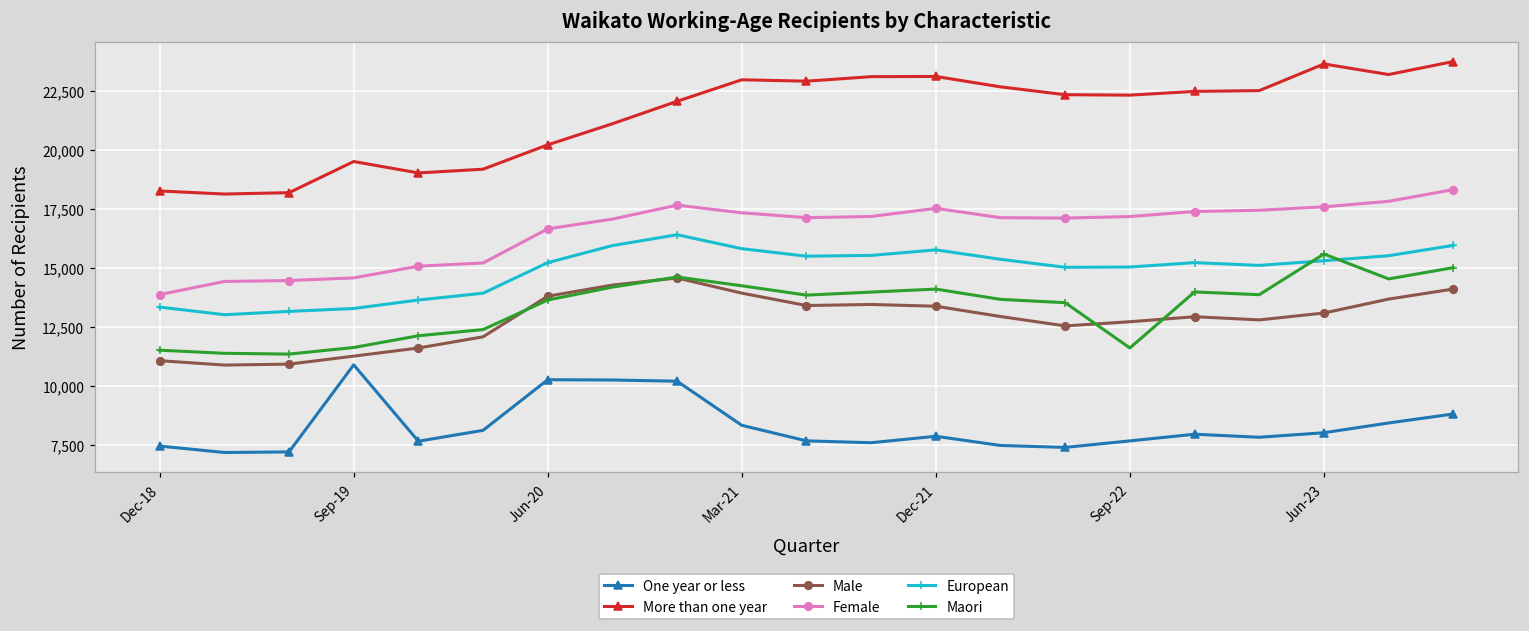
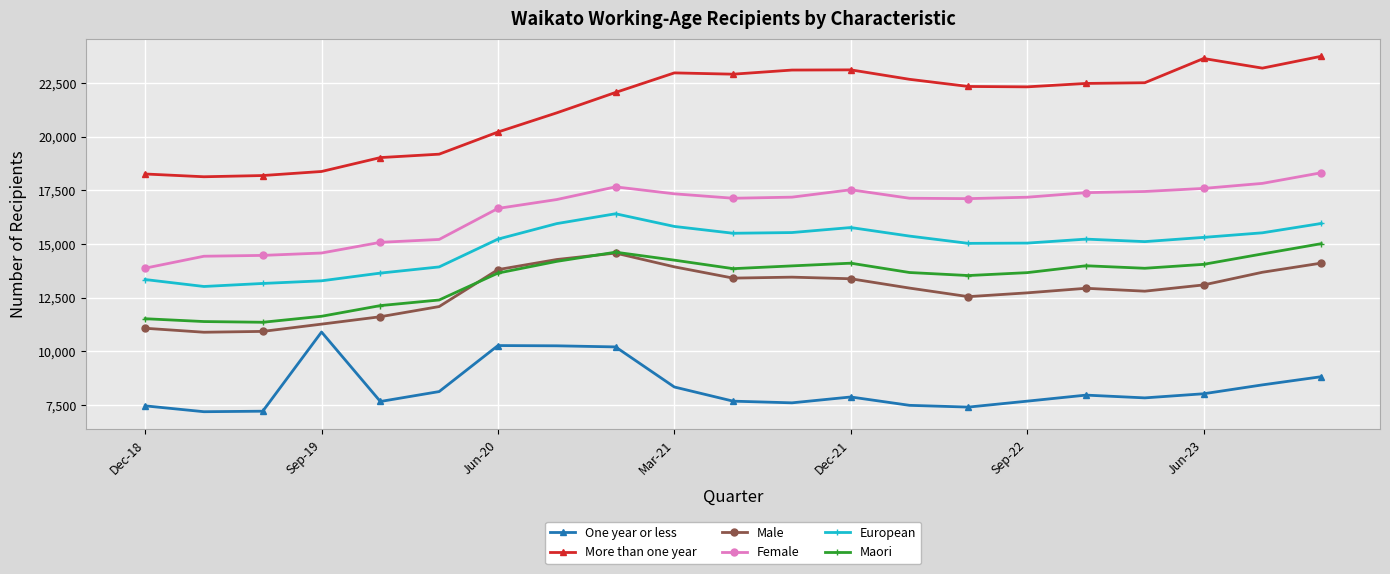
  {
    "One year or less": {
      "Dec-18": "7,500",
      "Sep-19": "10,900",
      "Jun-20": "10,300",
      "Mar-21": "8,300",
      "Dec-21": "7,900",
      "Sep-22": "7,700",
      "Jun-23": "8,000"
    },
    "More than one year": {
      "Dec-18": "18,300",
-     "Sep-19": "19,500",
+     "Sep-19": "18,400",
      "Jun-20": "20,200",
      "Mar-21": "23,000",
      "Dec-21": "23,100",
      "Sep-22": "22,300",
      "Jun-23": "23,600"
    },
    "Male": {
      "Dec-18": "11,100",
      "Sep-19": "11,300",
      "Jun-20": "13,800",
      "Mar-21": "13,900",
      "Dec-21": "13,400",
      "Sep-22": "12,700",
      "Jun-23": "13,100"
    },
    "Female": {
      "Dec-18": "13,900",
      "Sep-19": "14,600",
      "Jun-20": "16,700",
      "Mar-21": "17,300",
      "Dec-21": "17,500",
      "Sep-22": "17,200",
      "Jun-23": "17,600"
    },
    "European": {
      "Dec-18": "13,300",
      "Sep-19": "13,300",
      "Jun-20": "15,200",
      "Mar-21": "15,800",
      "Dec-21": "15,800",
      "Sep-22": "15,000",
      "Jun-23": "15,300"
    },
    "Maori": {
      "Dec-18": "11,500",
      "Sep-19": "11,600",
      "Jun-20": "13,600",
      "Mar-21": "14,200",
      "Dec-21": "14,100",
-     "Sep-22": "11,600",
-     "Jun-23": "15,600"
+     "Sep-22": "13,700",
+     "Jun-23": "14,000"
    }
  }
